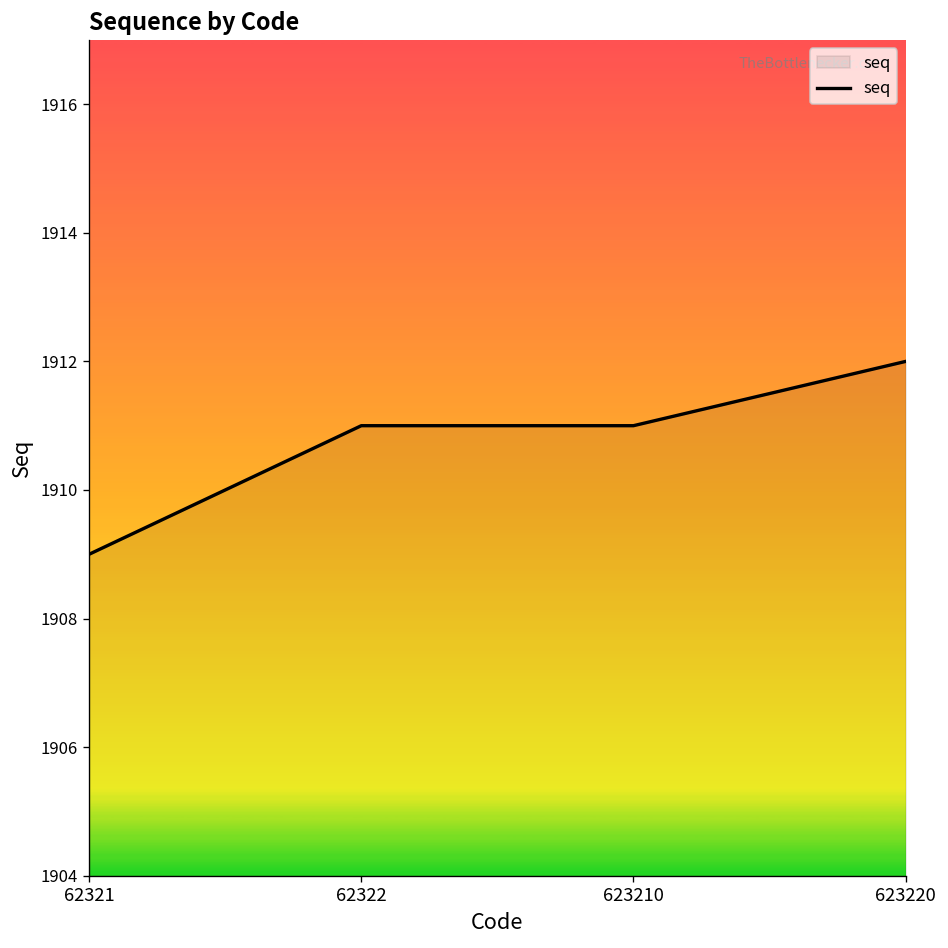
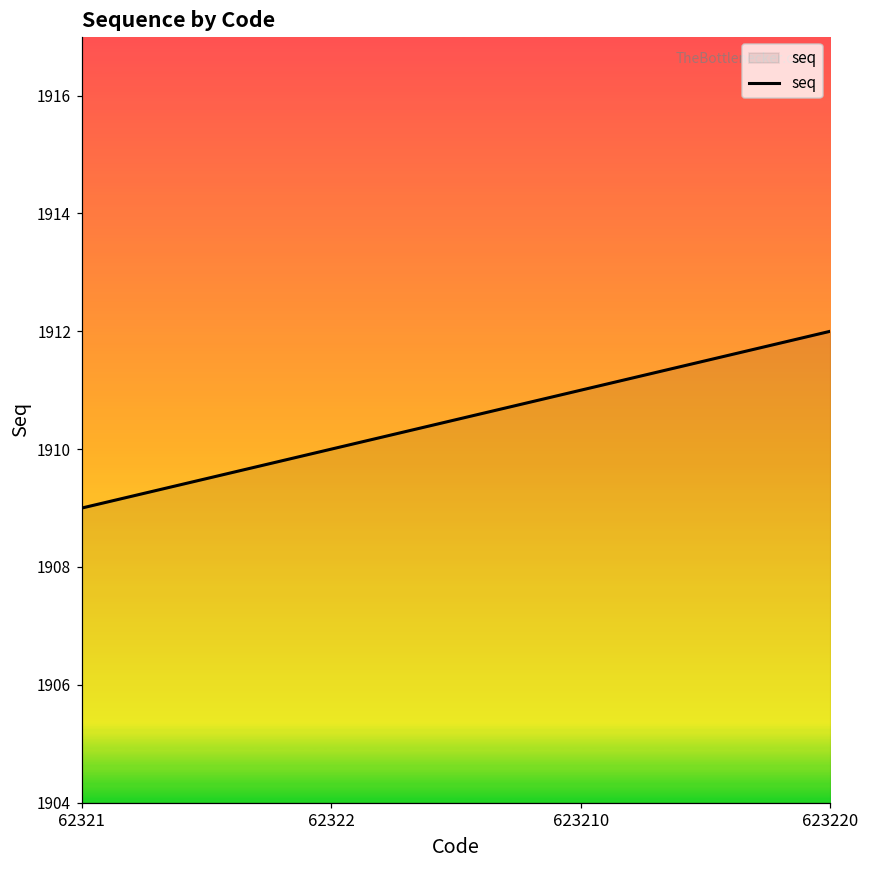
  {
    "62321": 1909,
-   "62322": 1911,
+   "62322": 1910,
    "623210": 1911,
    "623220": 1912
  }
